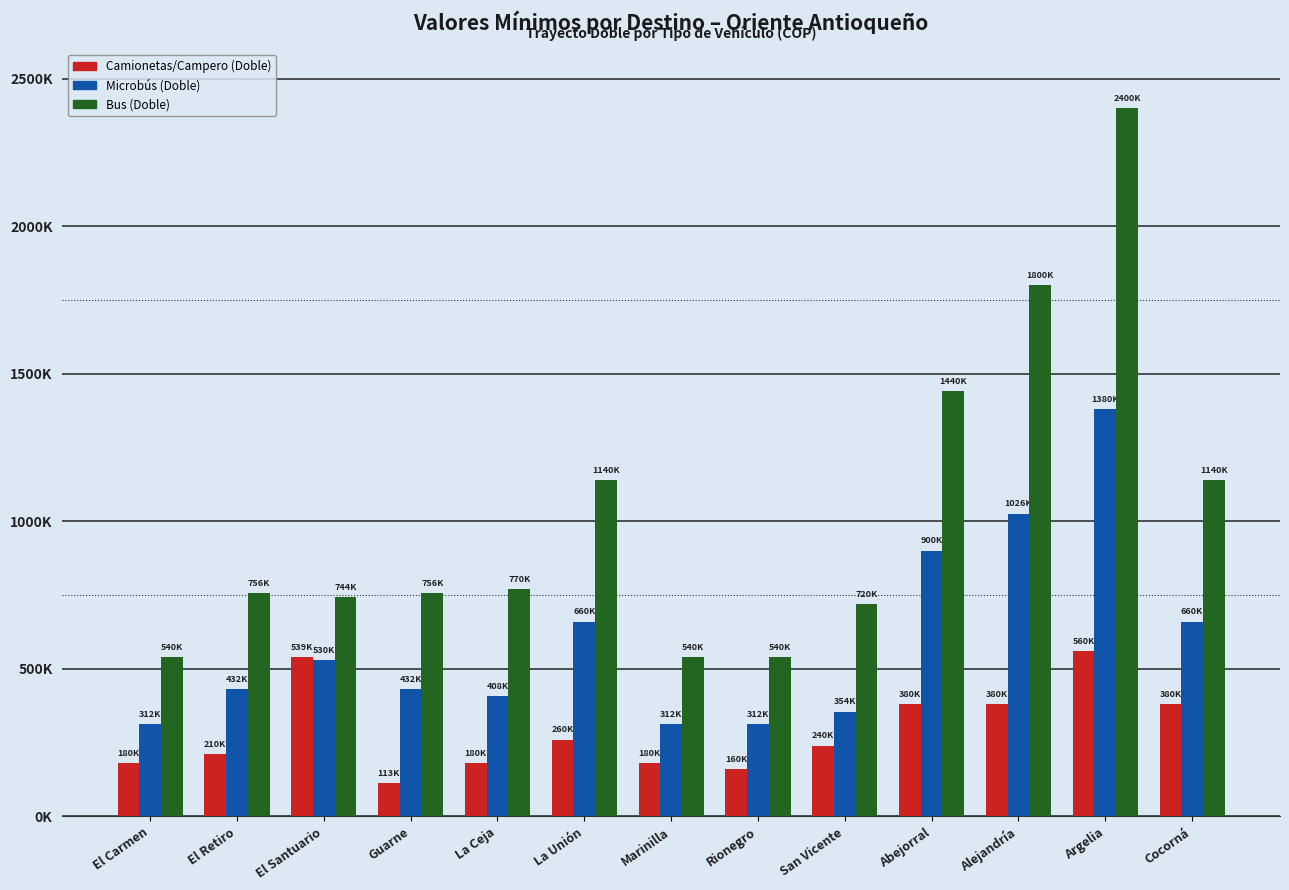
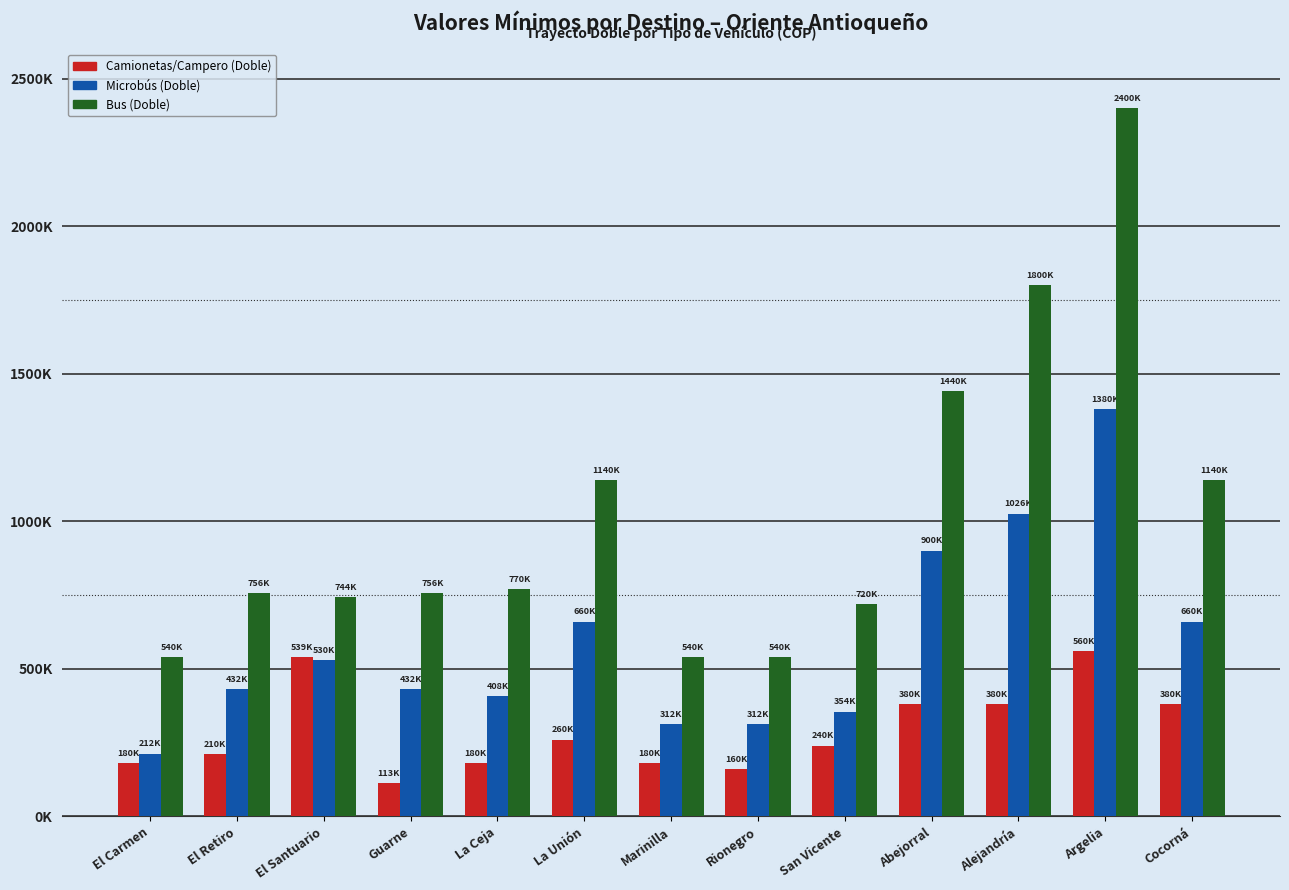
  {
    "Camionetas/Campero (Doble)": {
      "El Carmen": "180K",
      "El Retiro": "210K",
      "El Santuario": "539K",
      "La Ceja": "180K",
      "La Unión": "260K",
      "Marinilla": "180K",
      "Rionegro": "160K",
      "San Vicente": "240K",
      "Abejorral": "380K",
      "Alejandría": "380K",
      "Argelia": "560K",
      "Cocorná": "380K"
    },
    "Microbús (Doble)": {
-     "El Carmen": "312K",
+     "El Carmen": "212K",
      "El Retiro": "432K",
      "El Santuario": "530K",
      "Guarne": "432K",
      "La Ceja": "408K",
      "La Unión": "660K",
      "Marinilla": "312K",
      "Rionegro": "312K",
      "Abejorral": "900K",
      "Alejandría": "1026K",
      "Argelia": "1380K",
      "Cocorná": "660K"
    },
    "Bus (Doble)": {
      "El Carmen": "540K",
      "El Retiro": "756K",
      "El Santuario": "744K",
      "Guarne": "756K",
      "La Unión": "1140K",
      "Marinilla": "540K",
      "Rionegro": "540K",
      "San Vicente": "720K",
      "Abejorral": "1440K",
      "Alejandría": "1800K",
      "Argelia": "2400K",
      "Cocorná": "1140K"
    }
  }
